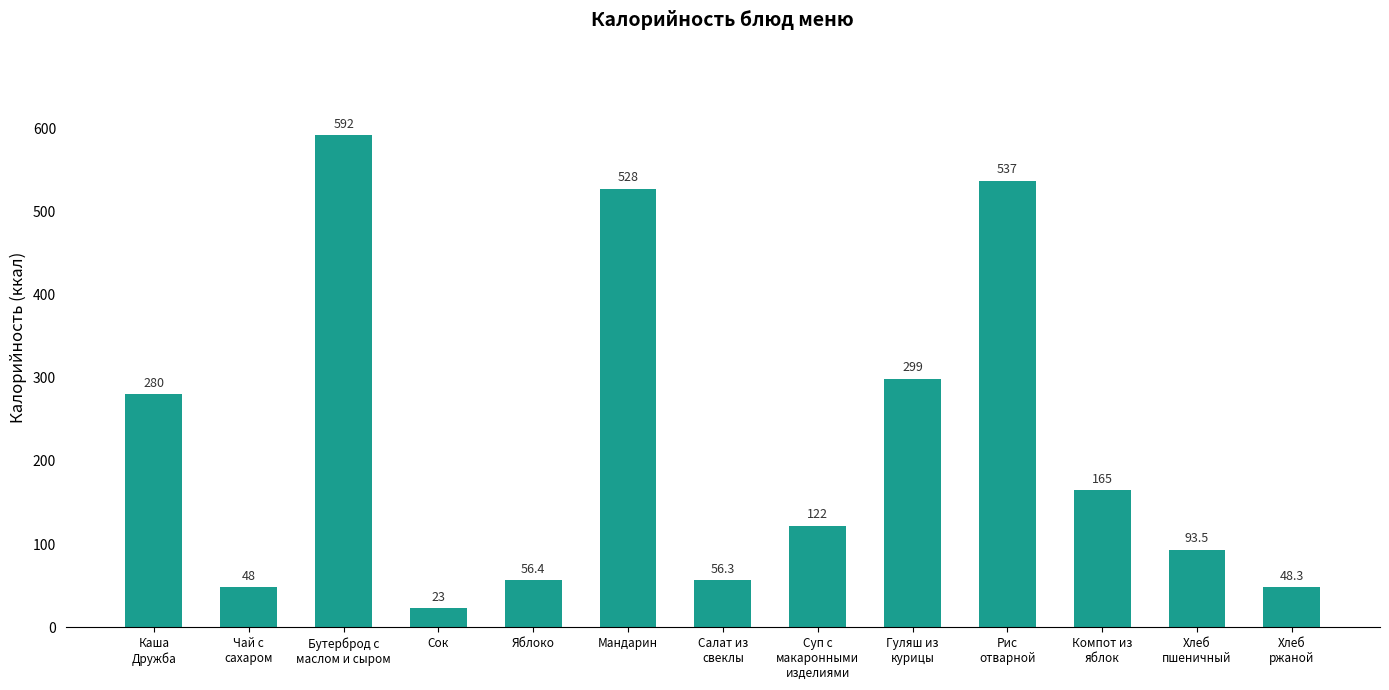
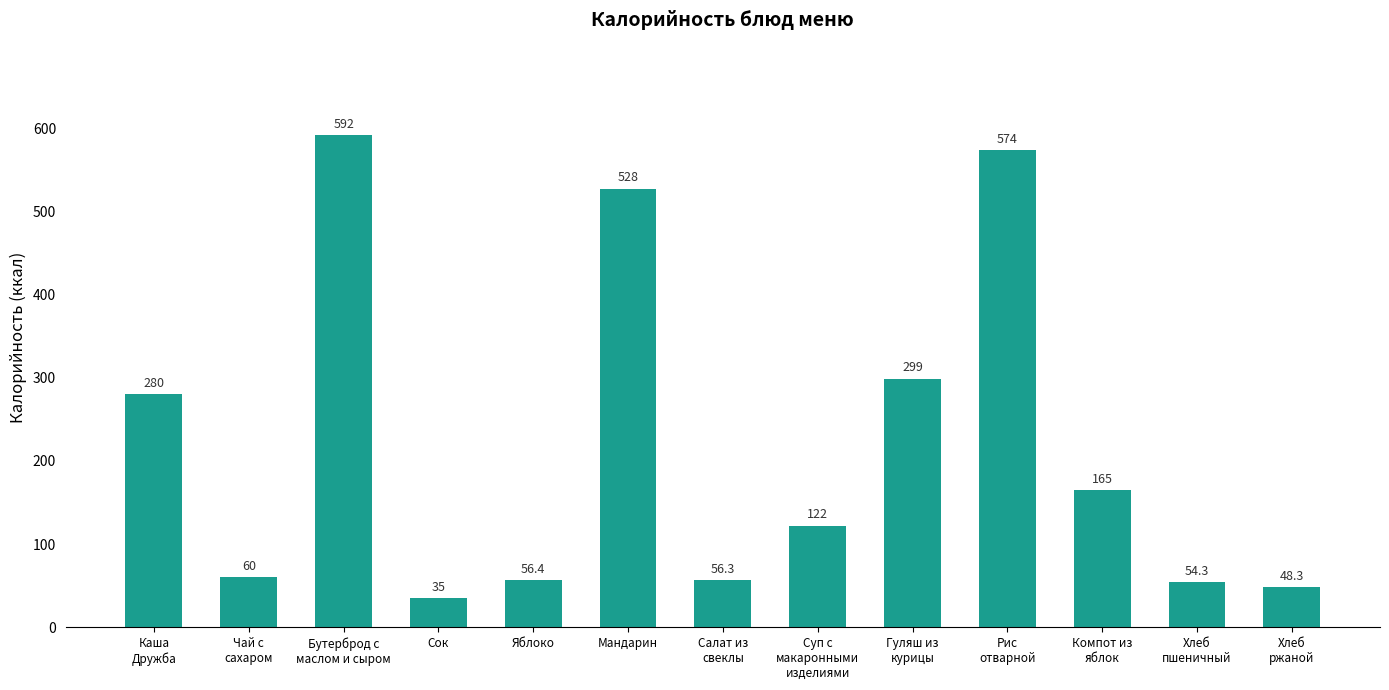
  {
    "Каша Дружба": 280,
-   "Чай с сахаром": 48,
+   "Чай с сахаром": 60,
    "Бутерброд с маслом и сыром": 592,
-   "Сок": 23,
+   "Сок": 35,
    "Яблоко": 56.4,
    "Мандарин": 528,
    "Салат из свеклы": 56.3,
    "Суп с макаронными изделиями": 122,
    "Гуляш из курицы": 299,
-   "Рис отварной": 537,
+   "Рис отварной": 574,
    "Компот из яблок": 165,
-   "Хлеб пшеничный": 93.5,
+   "Хлеб пшеничный": 54.3,
    "Хлеб ржаной": 48.3
  }
